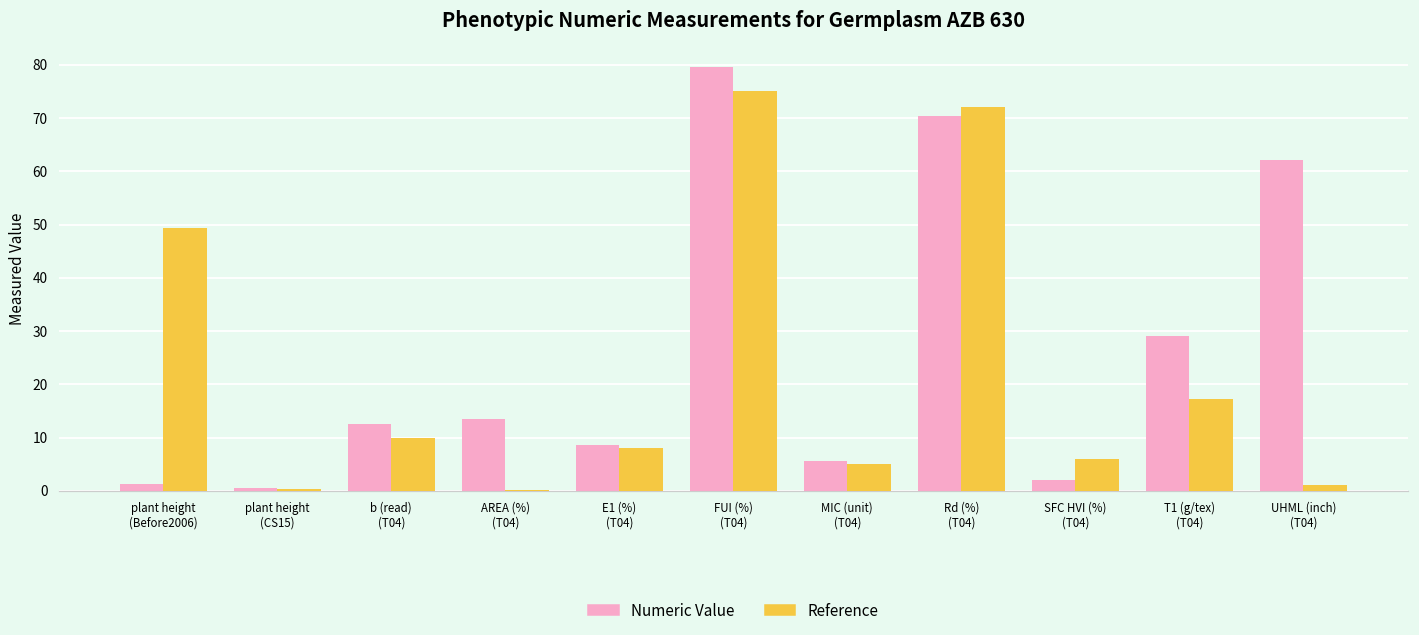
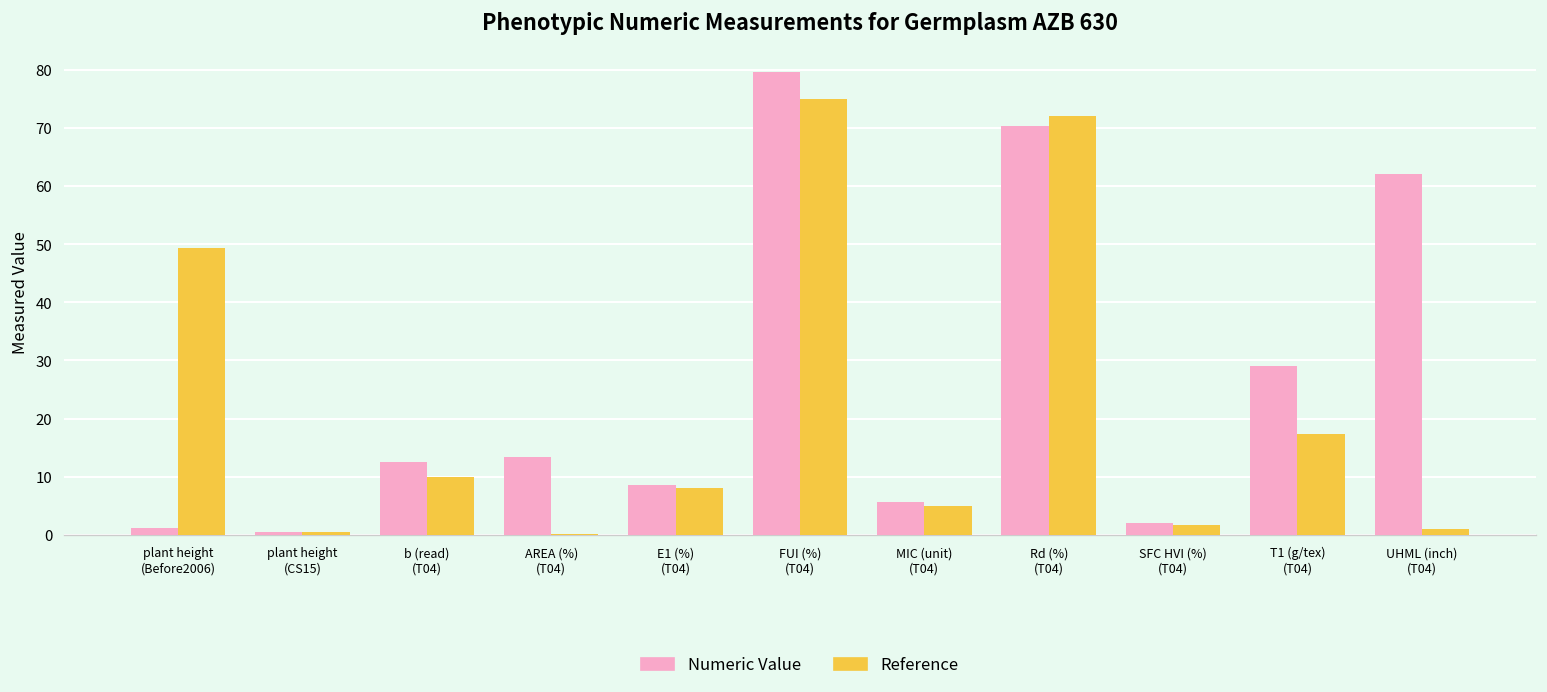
  {
    "Numeric Value": {
      "plant height (Before2006)": 1,
      "b (read) (T04)": 13,
      "AREA (%) (T04)": 13,
      "E1 (%) (T04)": 9,
      "FUI (%) (T04)": 80,
      "MIC (unit) (T04)": 6,
      "Rd (%) (T04)": 70,
      "SFC HVI (%) (T04)": 2,
      "T1 (g/tex) (T04)": 29,
      "UHML (inch) (T04)": 62
    },
    "Reference": {
      "plant height (Before2006)": 49,
      "b (read) (T04)": 10,
      "E1 (%) (T04)": 8,
      "FUI (%) (T04)": 75,
      "MIC (unit) (T04)": 5,
      "Rd (%) (T04)": 72,
-     "SFC HVI (%) (T04)": 6,
+     "SFC HVI (%) (T04)": 2,
      "T1 (g/tex) (T04)": 17,
      "UHML (inch) (T04)": 1
    }
  }
